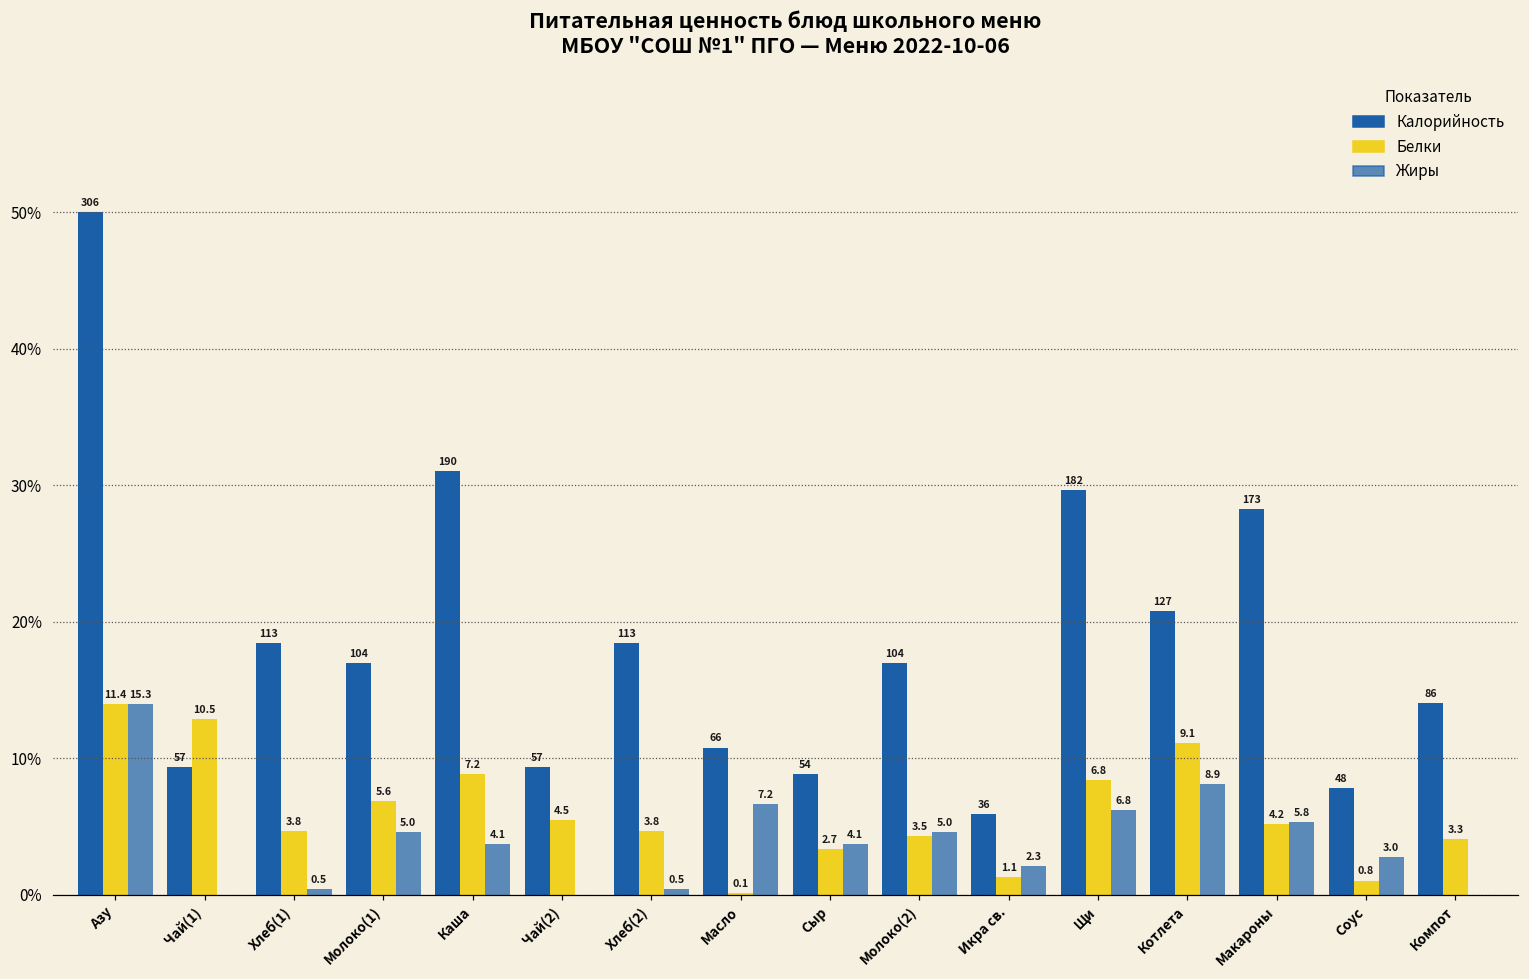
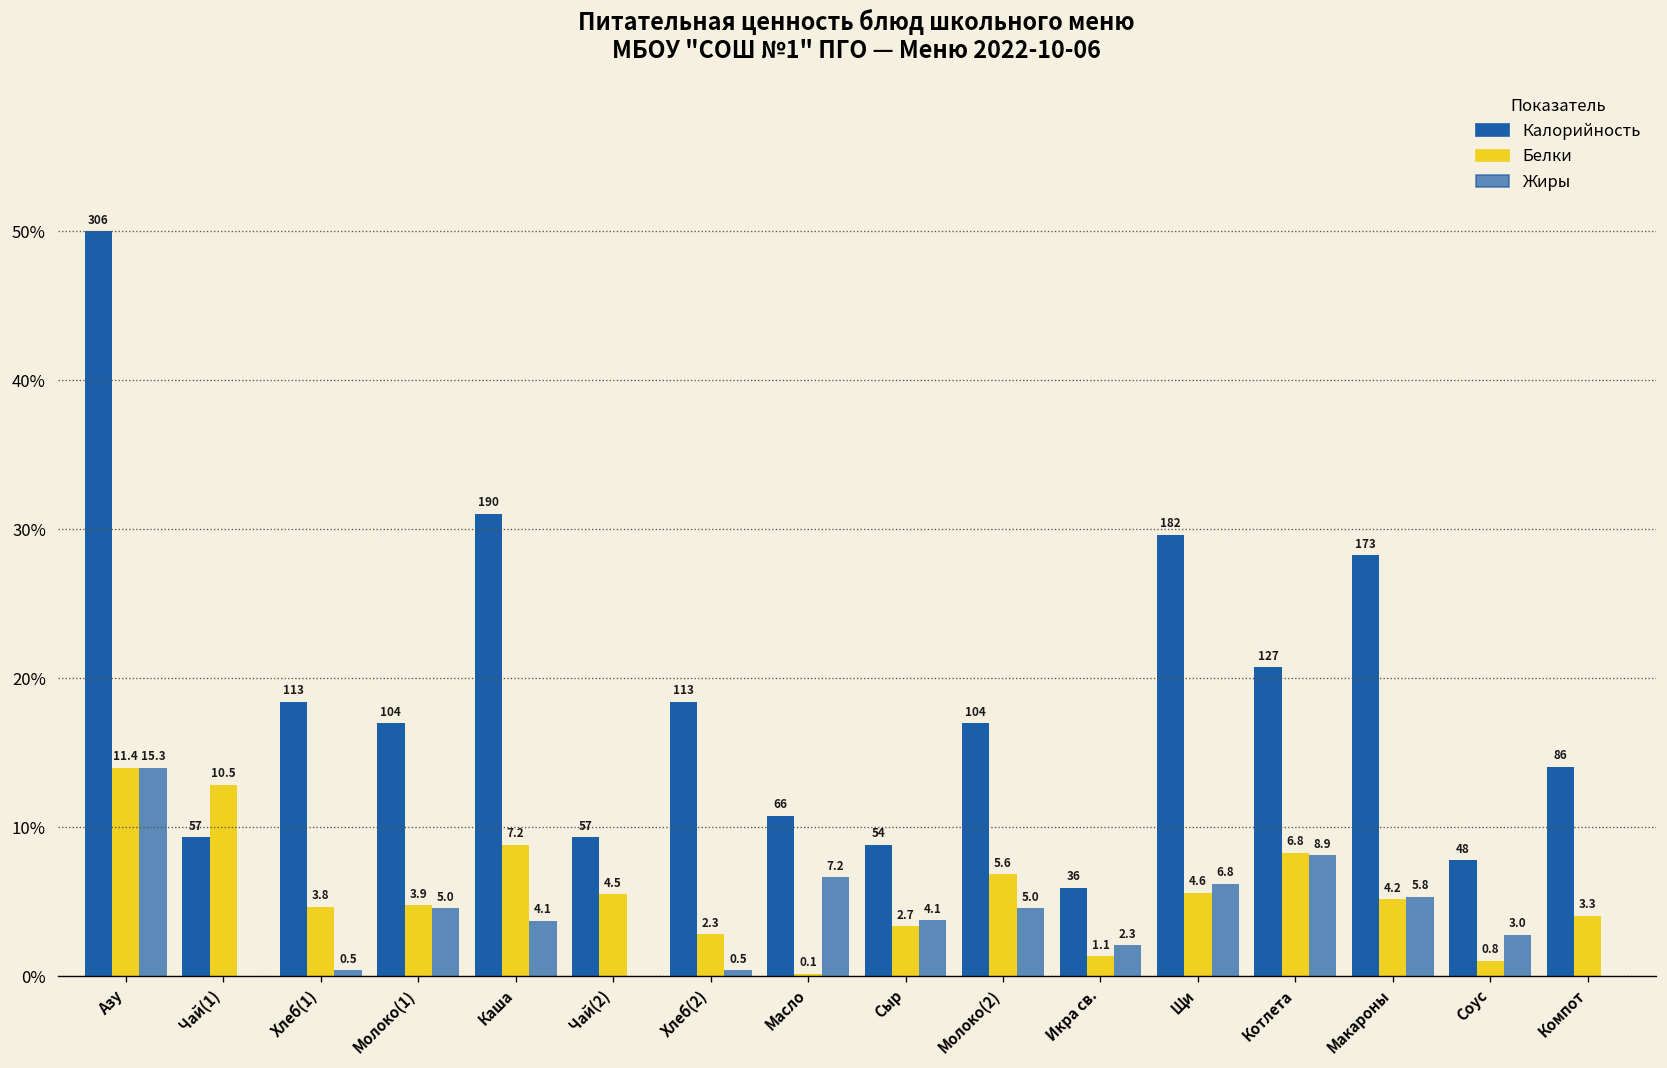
  {
    "Белки": {
-     "Молоко(1)": 5.6,
-     "Хлеб(2)": 3.8,
-     "Молоко(2)": 3.5,
-     "Щи": 6.8,
-     "Котлета": 9.1
+     "Молоко(1)": 3.9,
+     "Хлеб(2)": 2.3,
+     "Молоко(2)": 5.6,
+     "Щи": 4.6,
+     "Котлета": 6.8
    }
  }
